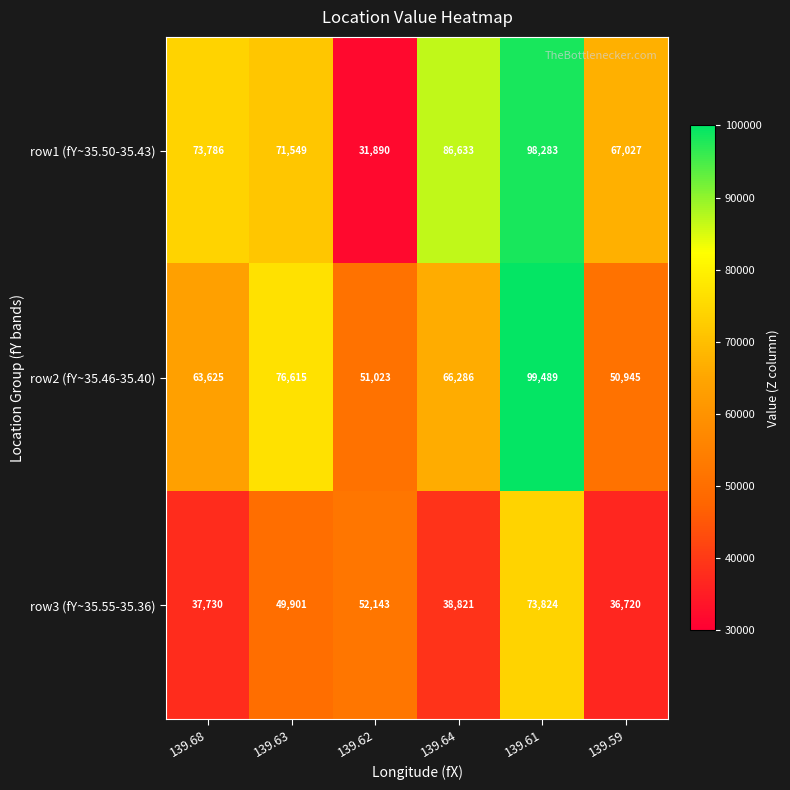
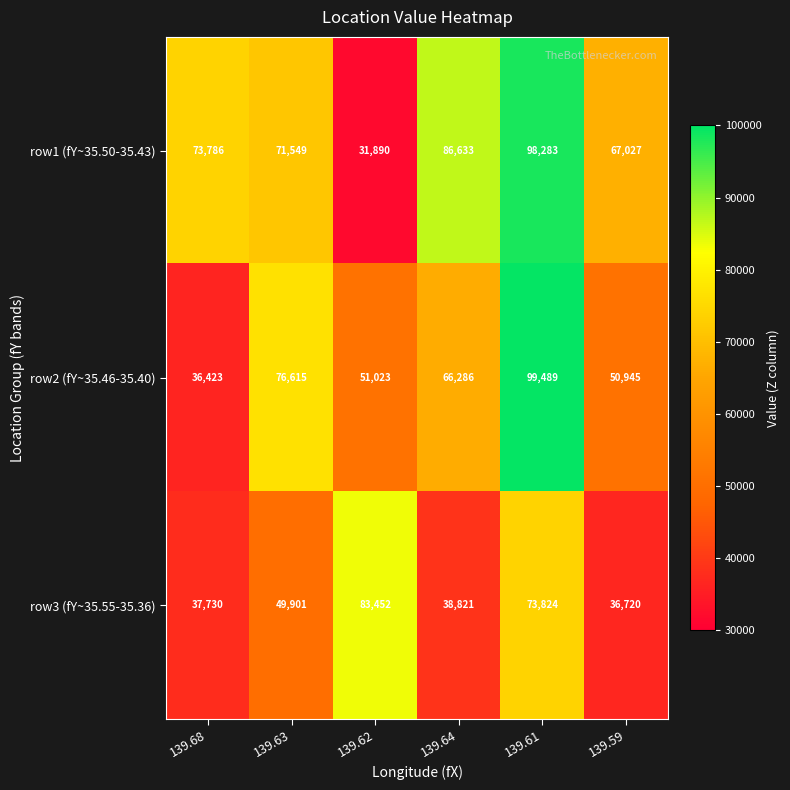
  {
    "row1 (fY~35.50-35.43)": {
      "139.68": "73,786",
      "139.63": "71,549",
      "139.62": "31,890",
      "139.64": "86,633",
      "139.61": "98,283"
    },
    "row2 (fY~35.46-35.40)": {
-     "139.68": "63,625",
+     "139.68": "36,423",
      "139.63": "76,615",
      "139.62": "51,023",
      "139.64": "66,286",
      "139.61": "99,489",
      "139.59": "50,945"
    },
    "row3 (fY~35.55-35.36)": {
      "139.68": "37,730",
      "139.63": "49,901",
-     "139.62": "52,143",
+     "139.62": "83,452",
      "139.64": "38,821",
      "139.61": "73,824",
      "139.59": "36,720"
    }
  }
